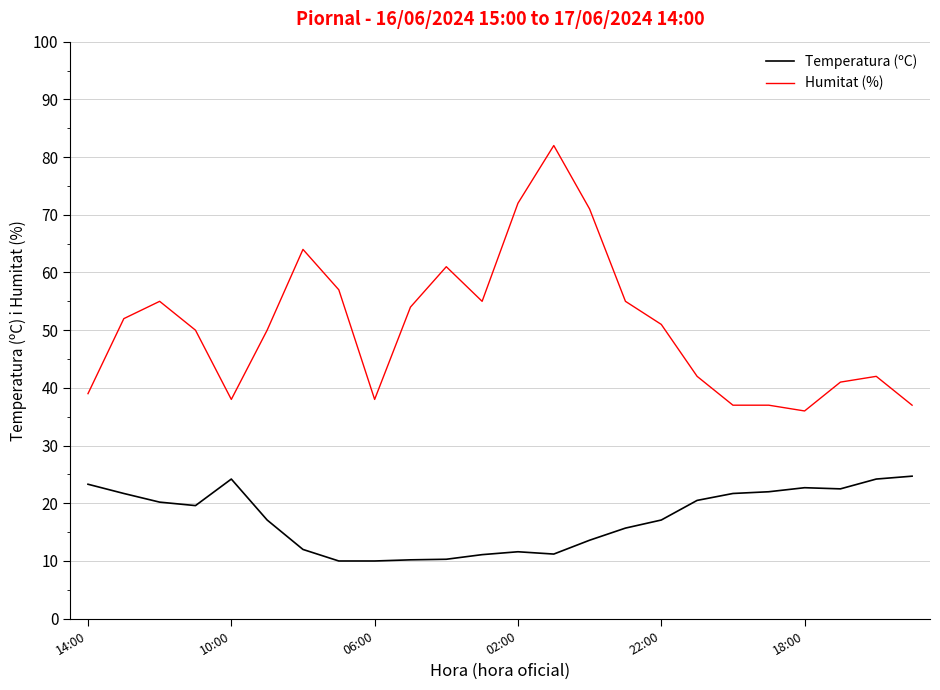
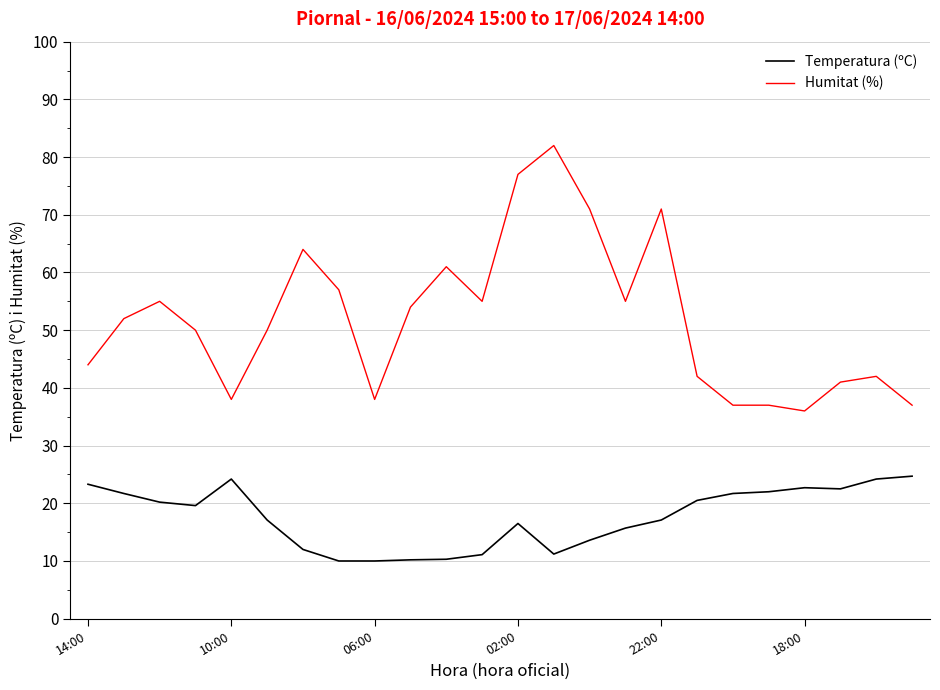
  {
    "Temperatura (ºC)": {
      "14:00": 23,
      "10:00": 24,
      "06:00": 10,
-     "02:00": 12,
+     "02:00": 17,
      "22:00": 17,
      "18:00": 23
    },
    "Humitat (%)": {
-     "14:00": 39,
+     "14:00": 44,
      "10:00": 38,
      "06:00": 38,
-     "02:00": 72,
-     "22:00": 51,
+     "02:00": 77,
+     "22:00": 71,
      "18:00": 36
    }
  }
